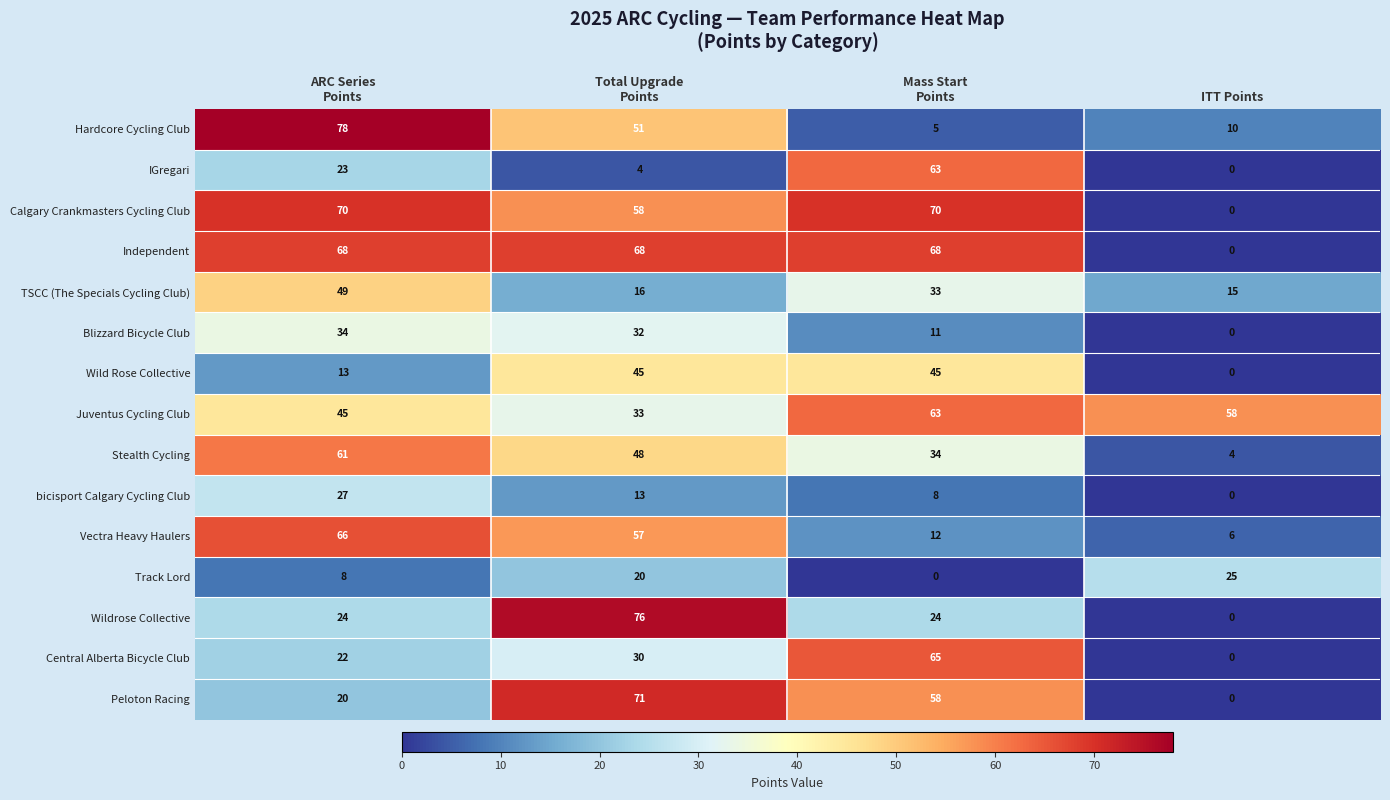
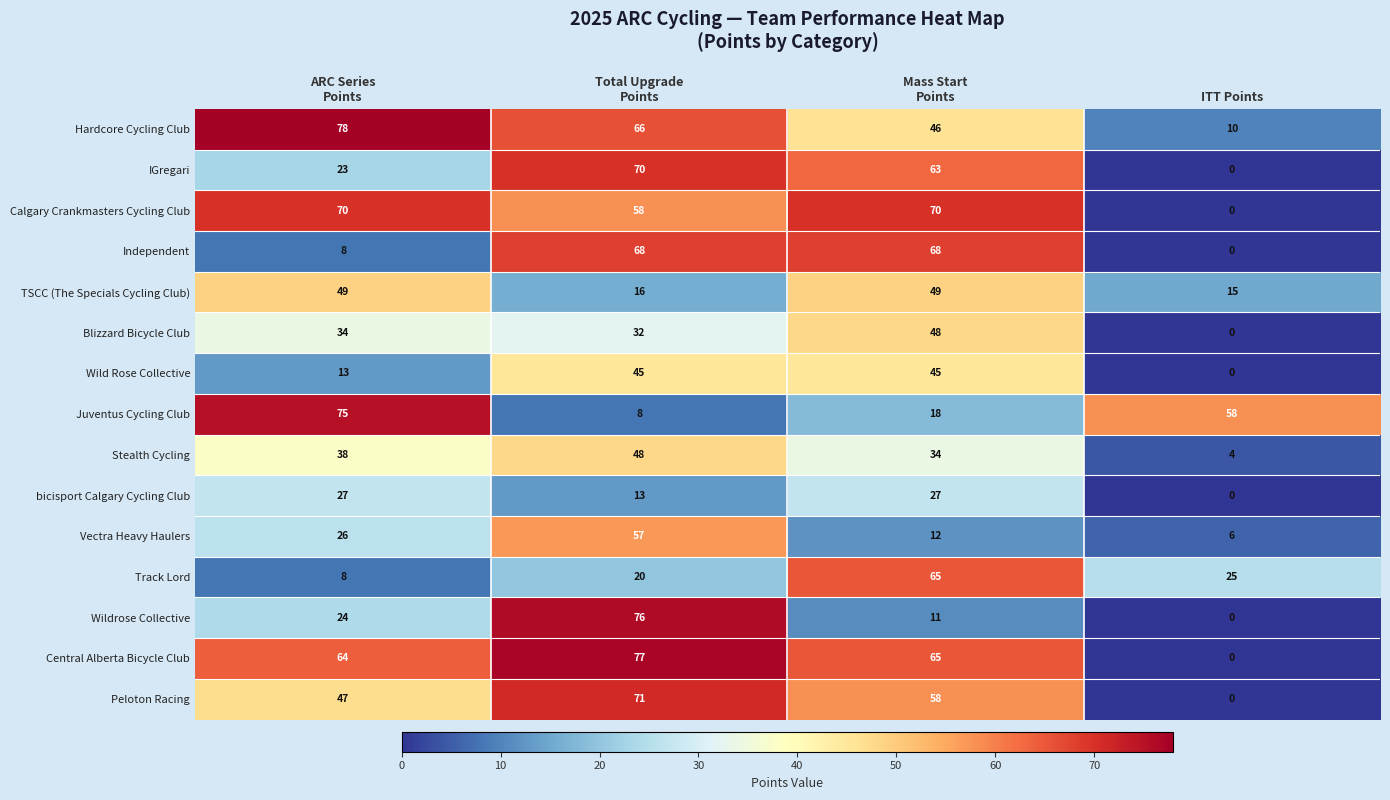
  {
    "Hardcore Cycling Club": {
      "ARC Series Points": 78,
-     "Total Upgrade Points": 51,
-     "Mass Start Points": 5,
+     "Total Upgrade Points": 66,
+     "Mass Start Points": 46,
      "ITT Points": 10
    },
    "IGregari": {
      "ARC Series Points": 23,
-     "Total Upgrade Points": 4,
+     "Total Upgrade Points": 70,
      "Mass Start Points": 63,
      "ITT Points": 0
    },
    "Calgary Crankmasters Cycling Club": {
      "ARC Series Points": 70,
      "Total Upgrade Points": 58,
      "Mass Start Points": 70,
      "ITT Points": 0
    },
    "Independent": {
-     "ARC Series Points": 68,
+     "ARC Series Points": 8,
      "Total Upgrade Points": 68,
      "Mass Start Points": 68,
      "ITT Points": 0
    },
    "TSCC (The Specials Cycling Club)": {
      "ARC Series Points": 49,
      "Total Upgrade Points": 16,
-     "Mass Start Points": 33,
+     "Mass Start Points": 49,
      "ITT Points": 15
    },
    "Blizzard Bicycle Club": {
      "ARC Series Points": 34,
      "Total Upgrade Points": 32,
-     "Mass Start Points": 11,
+     "Mass Start Points": 48,
      "ITT Points": 0
    },
    "Wild Rose Collective": {
      "ARC Series Points": 13,
      "Total Upgrade Points": 45,
      "Mass Start Points": 45,
      "ITT Points": 0
    },
    "Juventus Cycling Club": {
-     "ARC Series Points": 45,
-     "Total Upgrade Points": 33,
-     "Mass Start Points": 63,
+     "ARC Series Points": 75,
+     "Total Upgrade Points": 8,
+     "Mass Start Points": 18,
      "ITT Points": 58
    },
    "Stealth Cycling": {
-     "ARC Series Points": 61,
+     "ARC Series Points": 38,
      "Total Upgrade Points": 48,
      "Mass Start Points": 34,
      "ITT Points": 4
    },
    "bicisport Calgary Cycling Club": {
      "ARC Series Points": 27,
      "Total Upgrade Points": 13,
-     "Mass Start Points": 8,
+     "Mass Start Points": 27,
      "ITT Points": 0
    },
    "Vectra Heavy Haulers": {
-     "ARC Series Points": 66,
+     "ARC Series Points": 26,
      "Total Upgrade Points": 57,
      "Mass Start Points": 12,
      "ITT Points": 6
    },
    "Track Lord": {
      "ARC Series Points": 8,
      "Total Upgrade Points": 20,
-     "Mass Start Points": 0,
+     "Mass Start Points": 65,
      "ITT Points": 25
    },
    "Wildrose Collective": {
      "ARC Series Points": 24,
      "Total Upgrade Points": 76,
-     "Mass Start Points": 24,
+     "Mass Start Points": 11,
      "ITT Points": 0
    },
    "Central Alberta Bicycle Club": {
-     "ARC Series Points": 22,
-     "Total Upgrade Points": 30,
+     "ARC Series Points": 64,
+     "Total Upgrade Points": 77,
      "Mass Start Points": 65,
      "ITT Points": 0
    },
    "Peloton Racing": {
-     "ARC Series Points": 20,
+     "ARC Series Points": 47,
      "Total Upgrade Points": 71,
      "Mass Start Points": 58,
      "ITT Points": 0
    }
  }
